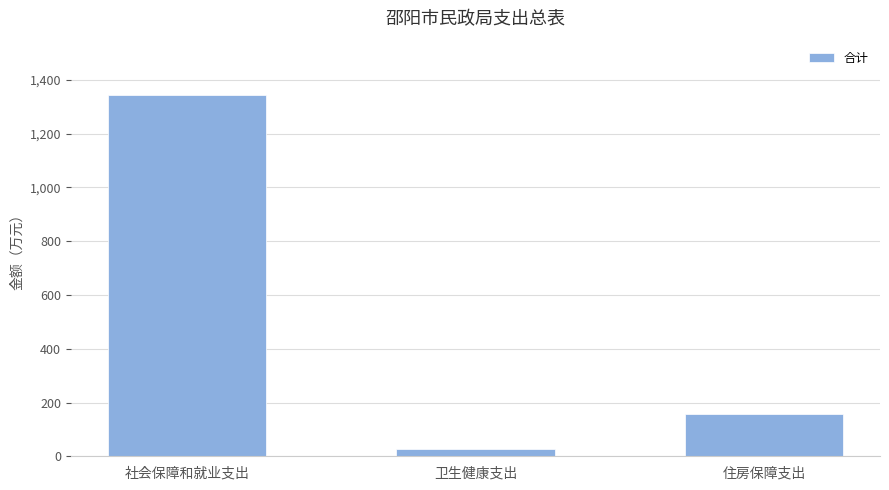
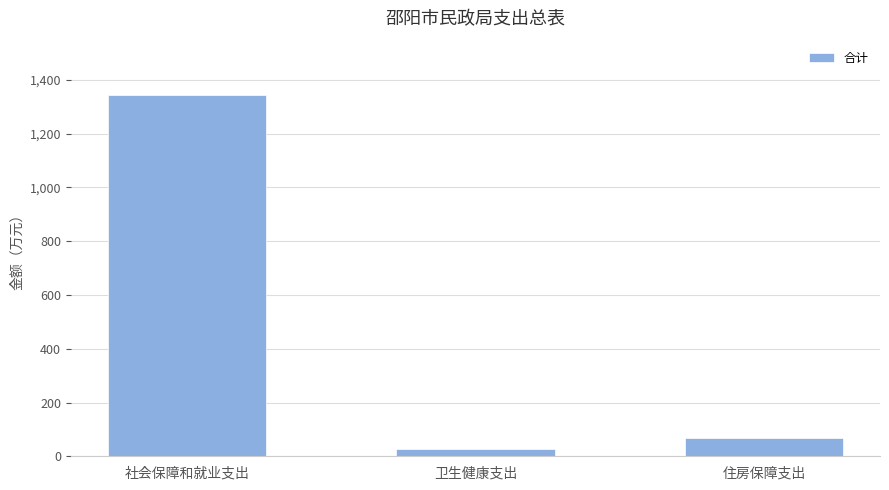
  {
    "社会保障和就业支出": "1,340",
    "卫生健康支出": "30",
-   "住房保障支出": "160"
+   "住房保障支出": "70"
  }
